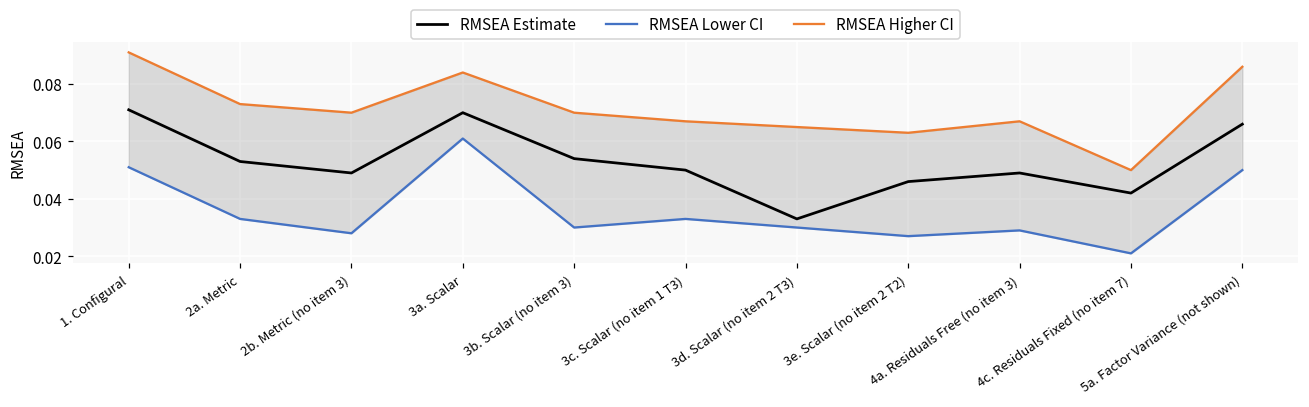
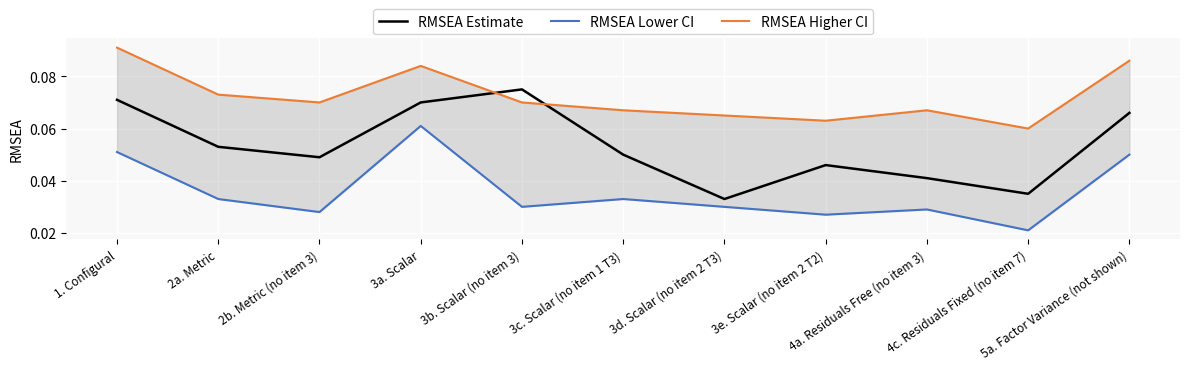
  {
    "RMSEA Estimate": {
      "1. Configural": 0.071,
      "2a. Metric": 0.053,
      "2b. Metric (no item 3)": 0.049,
      "3a. Scalar": 0.070,
-     "3b. Scalar (no item 3)": 0.054,
+     "3b. Scalar (no item 3)": 0.075,
      "3c. Scalar (no item 1 T3)": 0.050,
      "3d. Scalar (no item 2 T3)": 0.033,
      "3e. Scalar (no item 2 T2)": 0.046,
-     "4a. Residuals Free (no item 3)": 0.049,
-     "4c. Residuals Fixed (no item 7)": 0.042,
+     "4a. Residuals Free (no item 3)": 0.041,
+     "4c. Residuals Fixed (no item 7)": 0.035,
      "5a. Factor Variance (not shown)": 0.066
    },
    "RMSEA Lower CI": {
      "1. Configural": 0.051,
      "2a. Metric": 0.033,
      "2b. Metric (no item 3)": 0.028,
      "3a. Scalar": 0.061,
      "3b. Scalar (no item 3)": 0.030,
      "3c. Scalar (no item 1 T3)": 0.033,
      "3d. Scalar (no item 2 T3)": 0.030,
      "3e. Scalar (no item 2 T2)": 0.027,
      "4a. Residuals Free (no item 3)": 0.029,
      "4c. Residuals Fixed (no item 7)": 0.021,
      "5a. Factor Variance (not shown)": 0.050
    },
    "RMSEA Higher CI": {
      "1. Configural": 0.091,
      "2a. Metric": 0.073,
      "2b. Metric (no item 3)": 0.07,
      "3a. Scalar": 0.084,
      "3b. Scalar (no item 3)": 0.07,
      "3c. Scalar (no item 1 T3)": 0.067,
      "3d. Scalar (no item 2 T3)": 0.065,
      "3e. Scalar (no item 2 T2)": 0.063,
      "4a. Residuals Free (no item 3)": 0.067,
-     "4c. Residuals Fixed (no item 7)": 0.05,
+     "4c. Residuals Fixed (no item 7)": 0.06,
      "5a. Factor Variance (not shown)": 0.086
    }
  }
